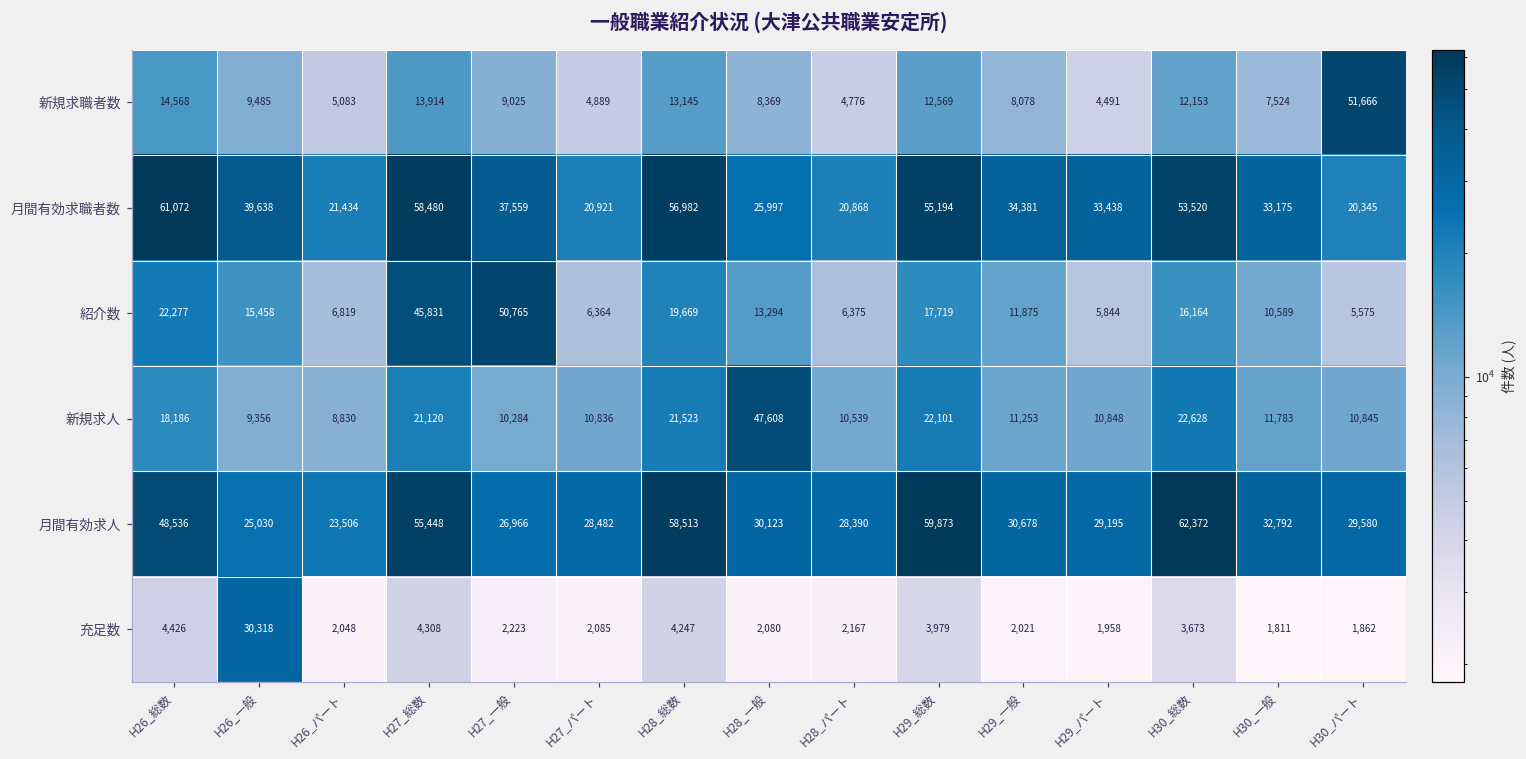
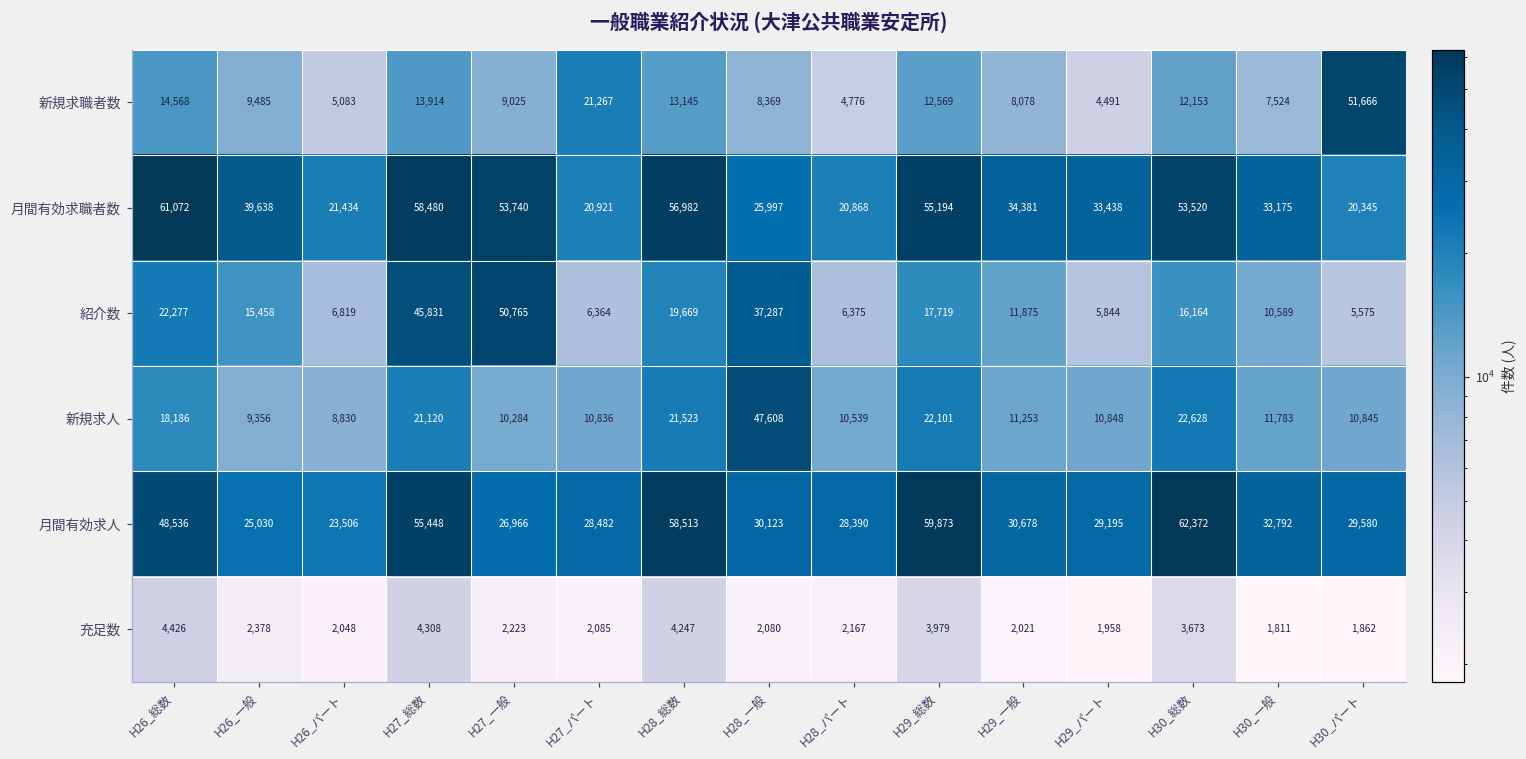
  {
    "新規求職者数": {
      "H26_総数": "14,568",
      "H26_一般": "9,485",
      "H26_パート": "5,083",
      "H27_総数": "13,914",
      "H27_一般": "9,025",
-     "H27_パート": "4,889",
+     "H27_パート": "21,267",
      "H28_総数": "13,145",
      "H28_一般": "8,369",
      "H28_パート": "4,776",
      "H29_総数": "12,569",
      "H29_一般": "8,078",
      "H29_パート": "4,491",
      "H30_総数": "12,153",
      "H30_一般": "7,524",
      "H30_パート": "51,666"
    },
    "月間有効求職者数": {
      "H26_総数": "61,072",
      "H26_一般": "39,638",
      "H26_パート": "21,434",
      "H27_総数": "58,480",
-     "H27_一般": "37,559",
+     "H27_一般": "53,740",
      "H27_パート": "20,921",
      "H28_総数": "56,982",
      "H28_一般": "25,997",
      "H28_パート": "20,868",
      "H29_総数": "55,194",
      "H29_一般": "34,381",
      "H29_パート": "33,438",
      "H30_総数": "53,520",
      "H30_一般": "33,175",
      "H30_パート": "20,345"
    },
    "紹介数": {
      "H26_総数": "22,277",
      "H26_一般": "15,458",
      "H26_パート": "6,819",
      "H27_総数": "45,831",
      "H27_一般": "50,765",
      "H27_パート": "6,364",
      "H28_総数": "19,669",
-     "H28_一般": "13,294",
+     "H28_一般": "37,287",
      "H28_パート": "6,375",
      "H29_総数": "17,719",
      "H29_一般": "11,875",
      "H29_パート": "5,844",
      "H30_総数": "16,164",
      "H30_一般": "10,589",
      "H30_パート": "5,575"
    },
    "新規求人": {
      "H26_総数": "18,186",
      "H26_一般": "9,356",
      "H26_パート": "8,830",
      "H27_総数": "21,120",
      "H27_一般": "10,284",
      "H27_パート": "10,836",
      "H28_総数": "21,523",
      "H28_一般": "47,608",
      "H28_パート": "10,539",
      "H29_総数": "22,101",
      "H29_一般": "11,253",
      "H29_パート": "10,848",
      "H30_総数": "22,628",
      "H30_一般": "11,783",
      "H30_パート": "10,845"
    },
    "月間有効求人": {
      "H26_総数": "48,536",
      "H26_一般": "25,030",
      "H26_パート": "23,506",
      "H27_総数": "55,448",
      "H27_一般": "26,966",
      "H27_パート": "28,482",
      "H28_総数": "58,513",
      "H28_一般": "30,123",
      "H28_パート": "28,390",
      "H29_総数": "59,873",
      "H29_一般": "30,678",
      "H29_パート": "29,195",
      "H30_総数": "62,372",
      "H30_一般": "32,792",
      "H30_パート": "29,580"
    },
    "充足数": {
      "H26_総数": "4,426",
-     "H26_一般": "30,318",
+     "H26_一般": "2,378",
      "H26_パート": "2,048",
      "H27_総数": "4,308",
      "H27_一般": "2,223",
      "H27_パート": "2,085",
      "H28_総数": "4,247",
      "H28_一般": "2,080",
      "H28_パート": "2,167",
      "H29_総数": "3,979",
      "H29_一般": "2,021",
      "H29_パート": "1,958",
      "H30_総数": "3,673",
      "H30_一般": "1,811",
      "H30_パート": "1,862"
    }
  }
